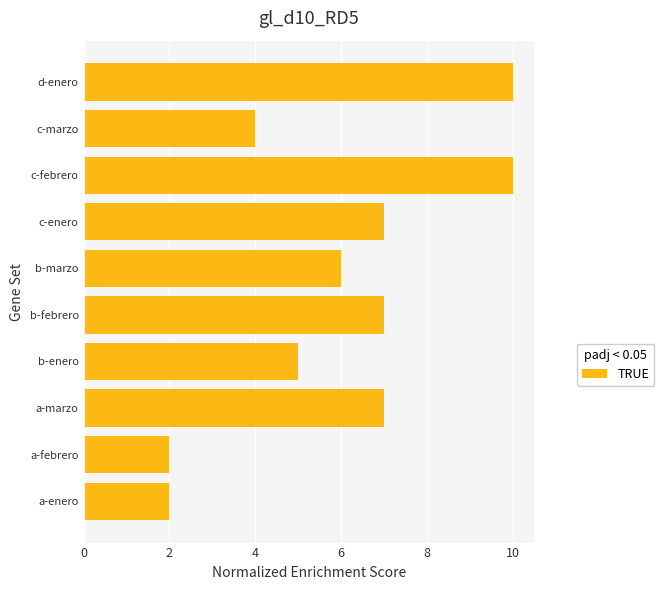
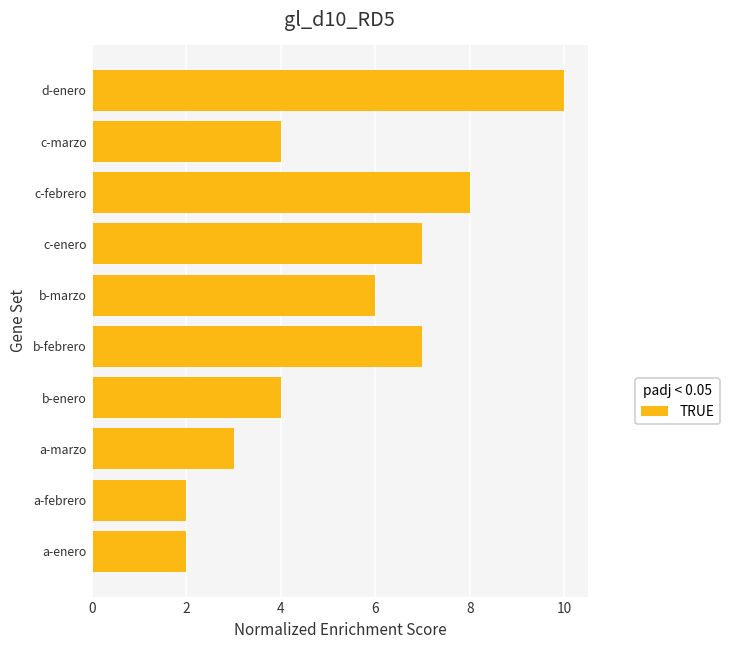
  {
    "d-enero": 10,
    "c-marzo": 4,
-   "c-febrero": 10,
+   "c-febrero": 8,
    "c-enero": 7,
    "b-marzo": 6,
    "b-febrero": 7,
-   "b-enero": 5,
-   "a-marzo": 7,
+   "b-enero": 4,
+   "a-marzo": 3,
    "a-febrero": 2,
    "a-enero": 2
  }
